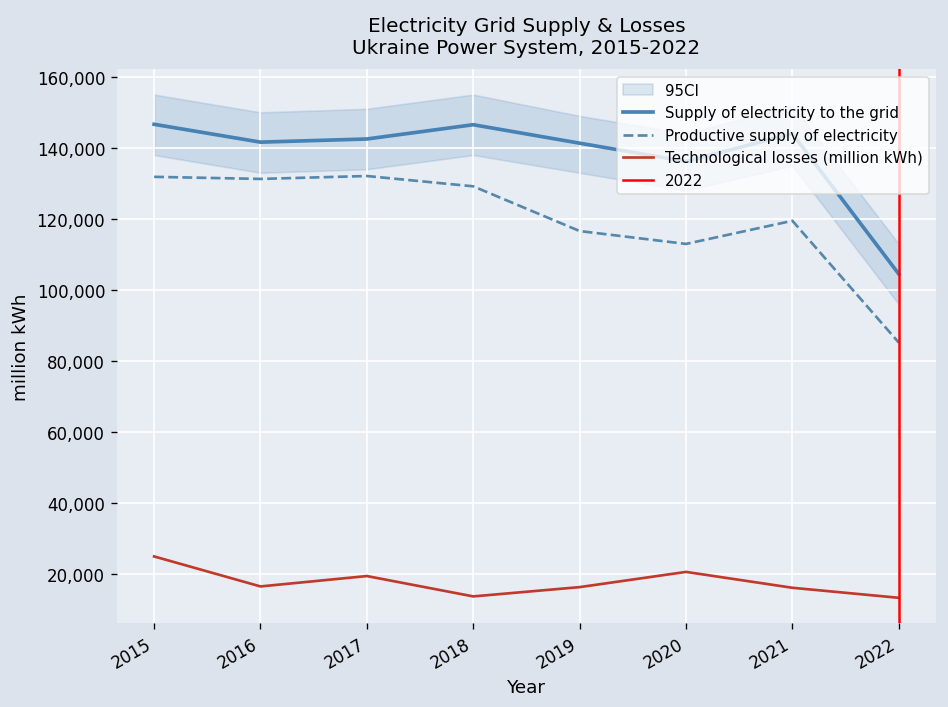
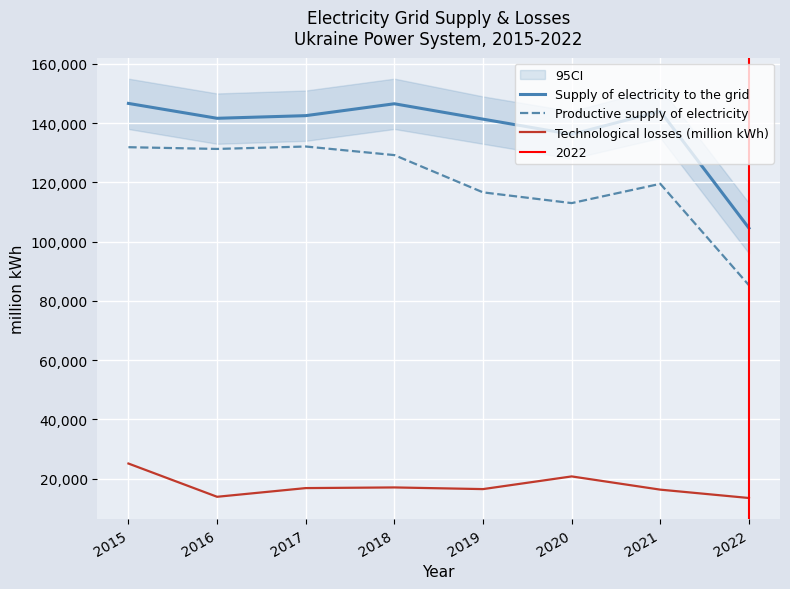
  {
    "Technological losses (million kWh)": {
      "2015": "25,000",
-     "2016": "17,000",
-     "2017": "20,000",
-     "2018": "14,000",
+     "2016": "14,000",
+     "2017": "17,000",
+     "2018": "17,000",
      "2019": "16,000",
      "2020": "21,000",
      "2021": "16,000",
      "2022": "13,000"
    }
  }
